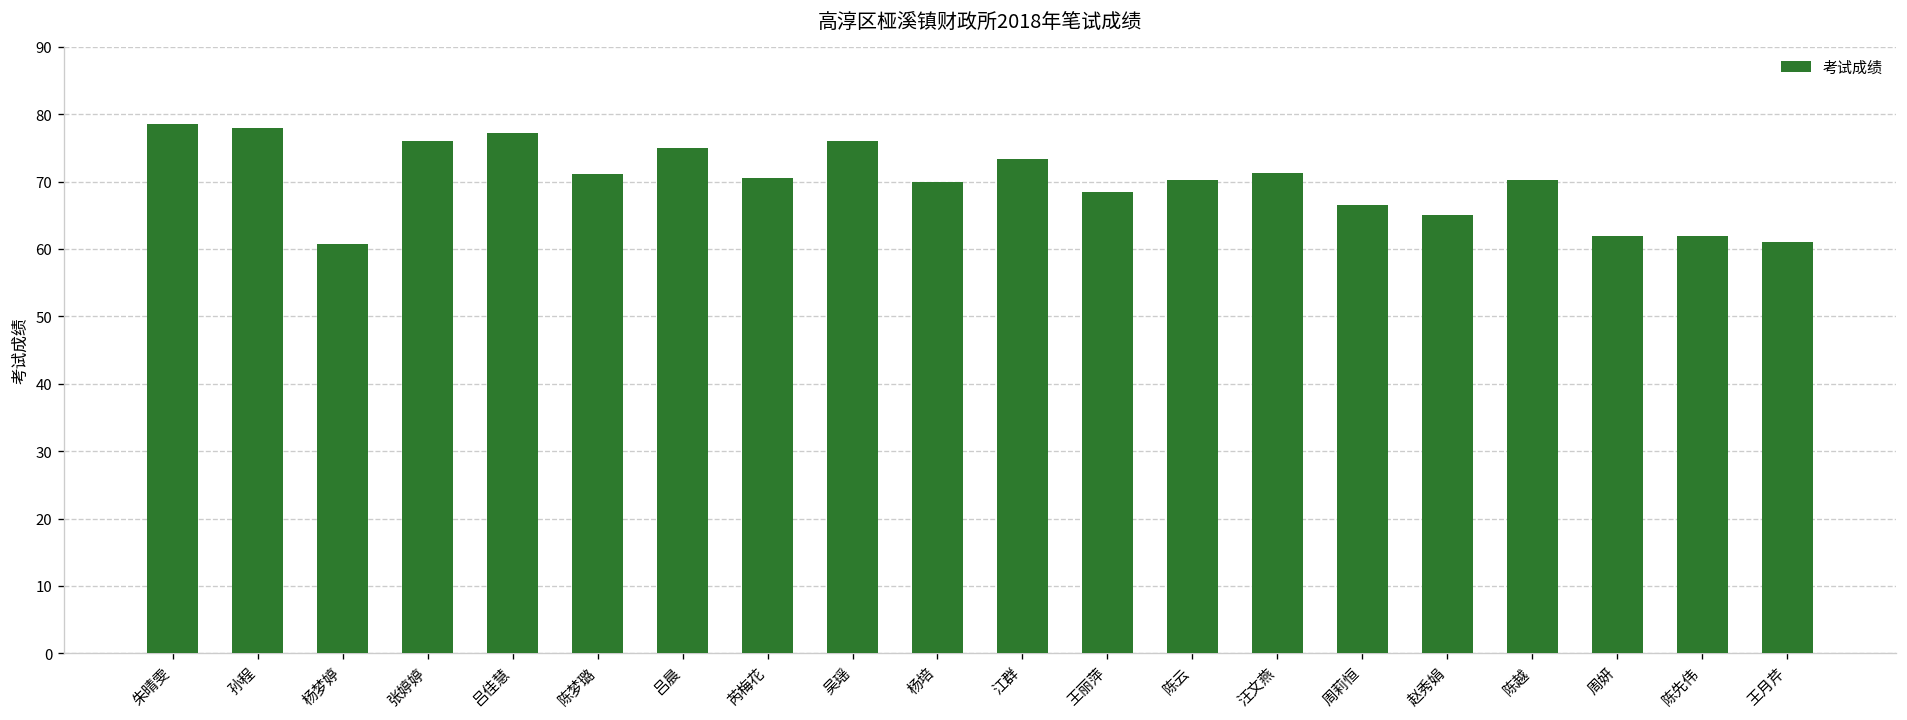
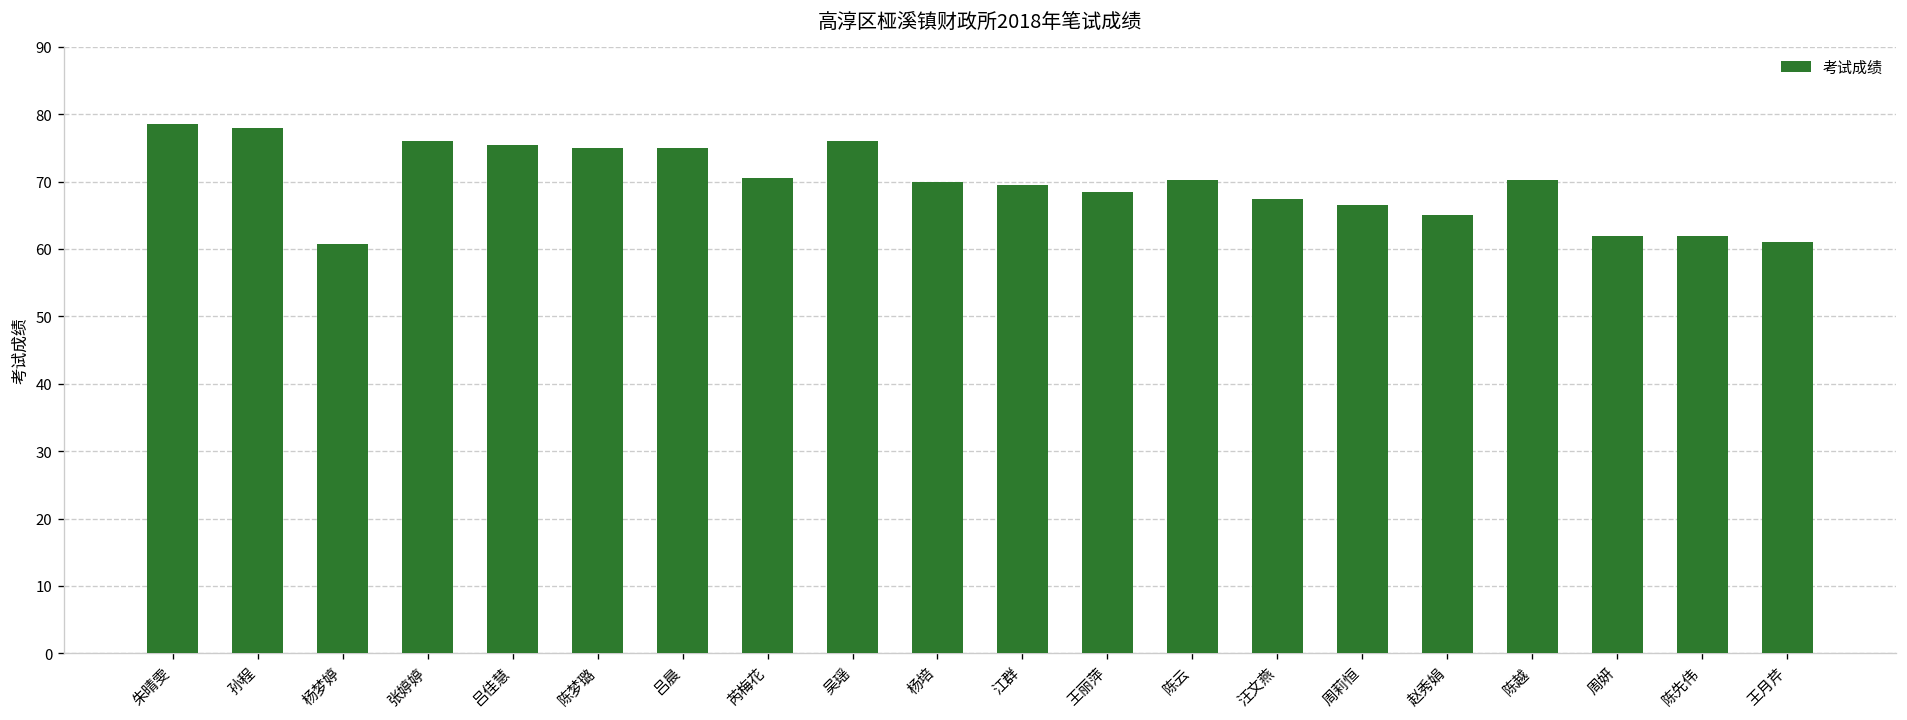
  {
    "朱晴雯": 79,
    "孙程": 78,
    "杨梦婷": 61,
    "张婷婷": 76,
-   "吕佳慧": 77,
-   "陈梦璐": 71,
+   "吕佳慧": 76,
+   "陈梦璐": 75,
    "吕晨": 75,
    "芮梅花": 71,
    "吴瑶": 76,
    "杨培": 70,
-   "江群": 73,
+   "江群": 70,
    "王丽萍": 69,
    "陈云": 70,
-   "汪文燕": 71,
+   "汪文燕": 68,
    "周莉恒": 67,
    "赵秀娟": 65,
    "陈越": 70,
    "周妍": 62,
    "陈先伟": 62,
    "王月芹": 61
  }
